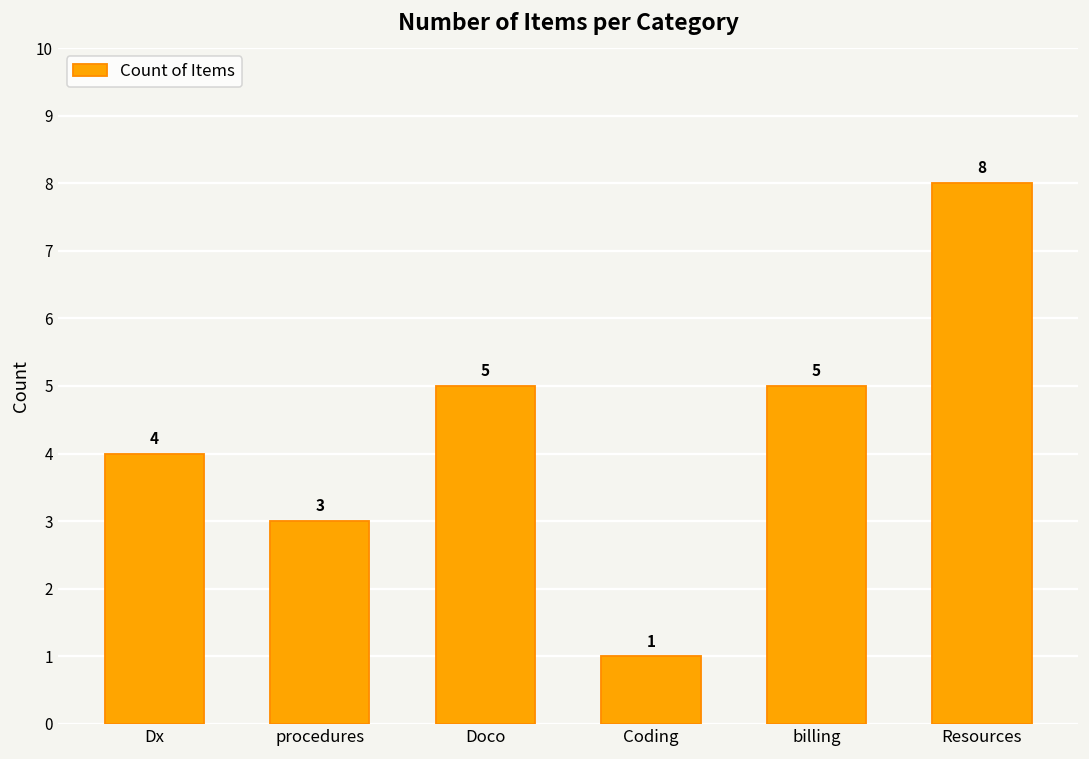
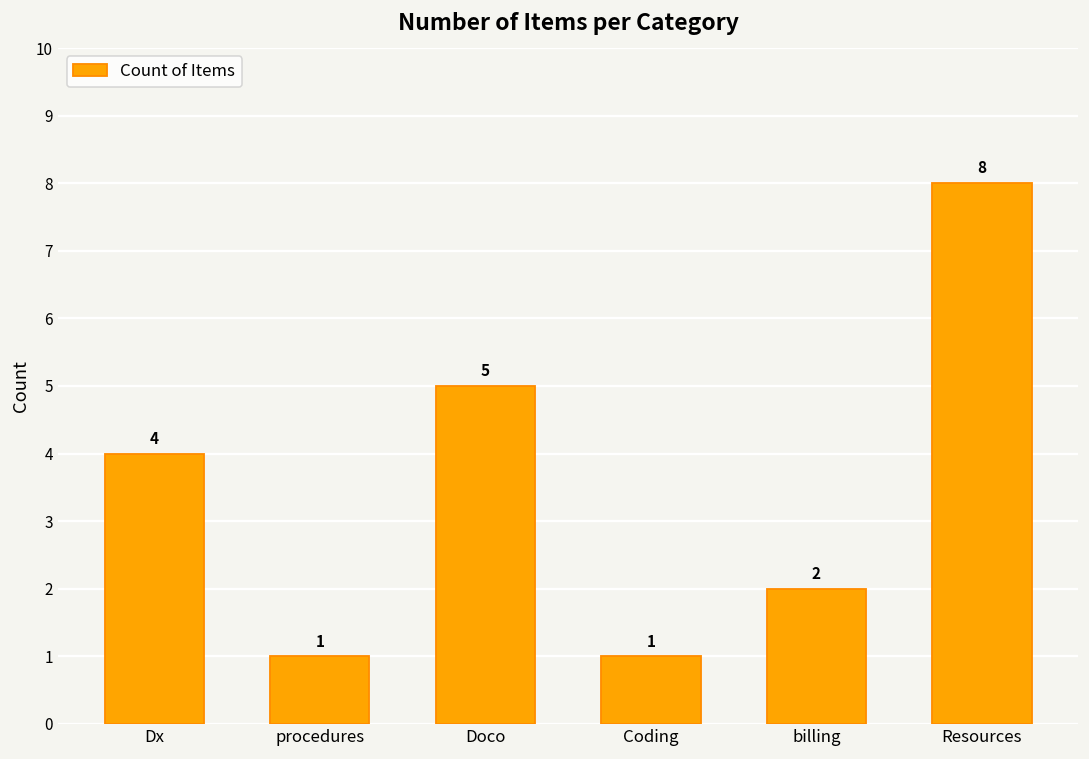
  {
    "Dx": 4,
-   "procedures": 3,
+   "procedures": 1,
    "Doco": 5,
    "Coding": 1,
-   "billing": 5,
+   "billing": 2,
    "Resources": 8
  }
